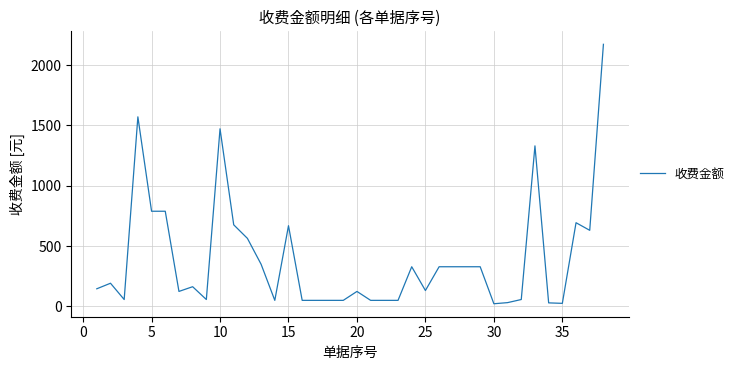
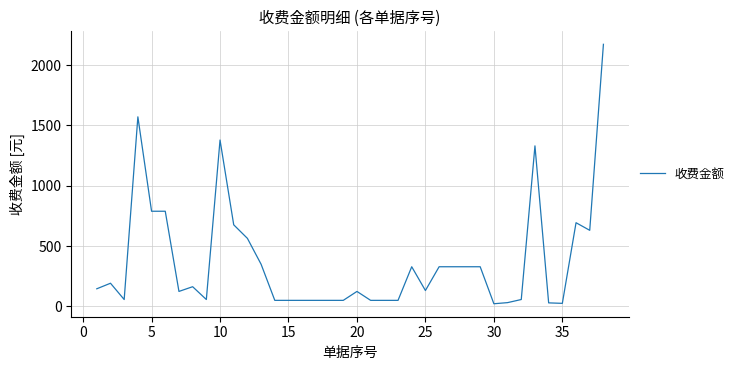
  {
    "5": 790,
-   "10": 1470,
-   "15": 670,
+   "10": 1380,
+   "15": 50,
    "20": 120,
    "25": 130,
    "30": 20,
    "35": 30
  }
